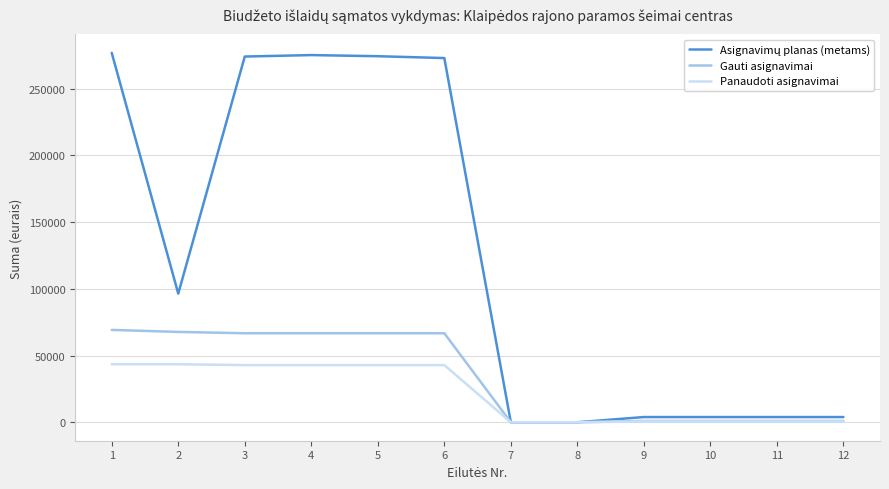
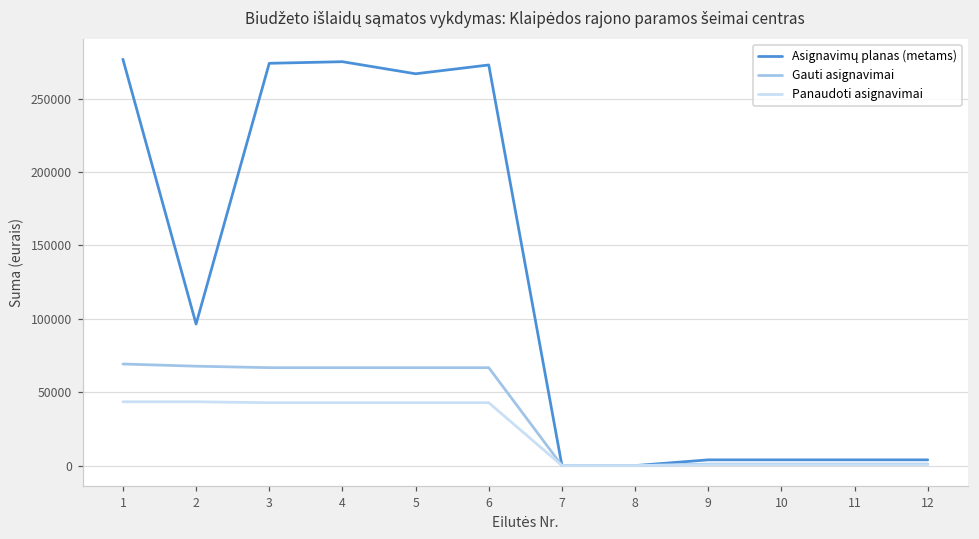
  {
    "Asignavimų planas (metams)": {
      "1": 277000,
      "2": 96000,
      "3": 274000,
      "4": 275000,
-     "5": 274000,
+     "5": 267000,
      "6": 273000,
      "9": 4000,
      "10": 4000,
      "11": 4000,
      "12": 4000
    }
  }
